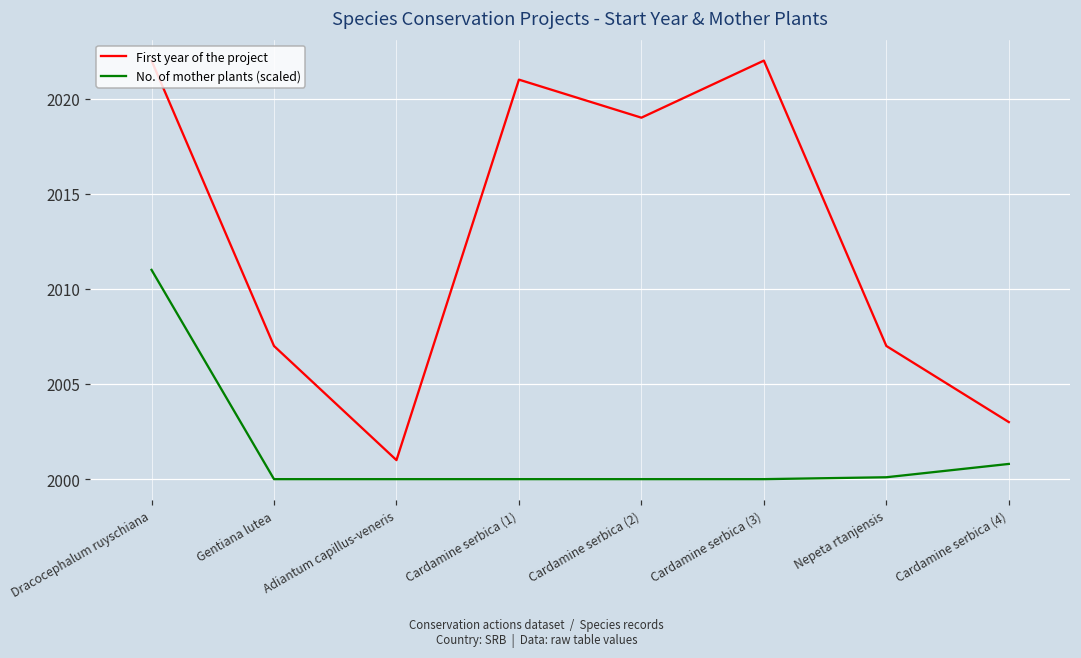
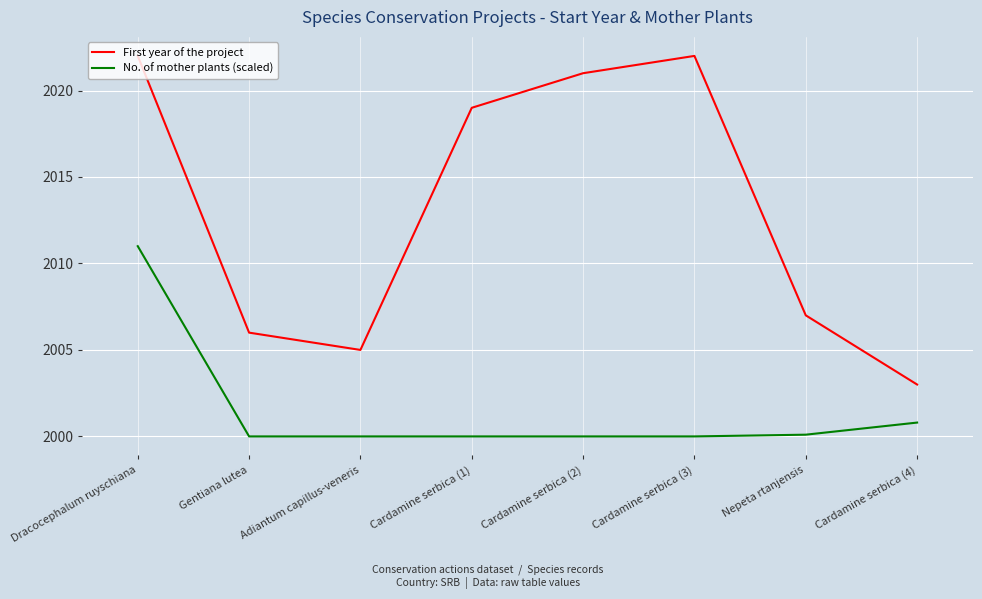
  {
    "First year of the project": {
-     "Gentiana lutea": 2007,
-     "Adiantum capillus-veneris": 2001,
-     "Cardamine serbica (1)": 2021,
-     "Cardamine serbica (2)": 2019,
+     "Gentiana lutea": 2006,
+     "Adiantum capillus-veneris": 2005,
+     "Cardamine serbica (1)": 2019,
+     "Cardamine serbica (2)": 2021,
      "Cardamine serbica (3)": 2022,
      "Nepeta rtanjensis": 2007,
      "Cardamine serbica (4)": 2003
    },
    "No. of mother plants (scaled)": {
      "Dracocephalum ruyschiana": 2011,
      "Gentiana lutea": 2000,
      "Adiantum capillus-veneris": 2000,
      "Cardamine serbica (1)": 2000,
      "Cardamine serbica (2)": 2000,
      "Cardamine serbica (3)": 2000,
      "Nepeta rtanjensis": 2000,
      "Cardamine serbica (4)": 2000.8
    }
  }
